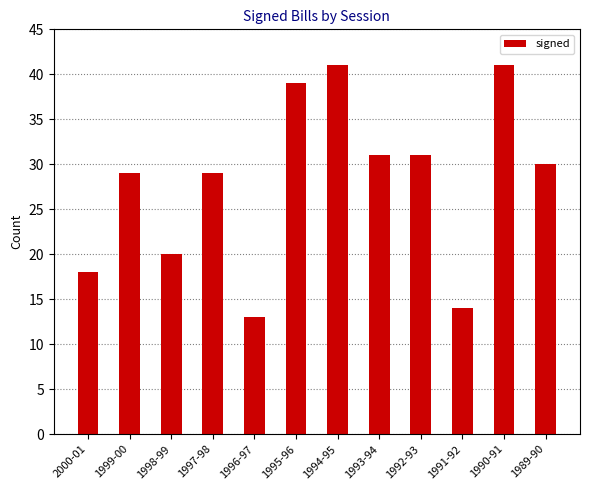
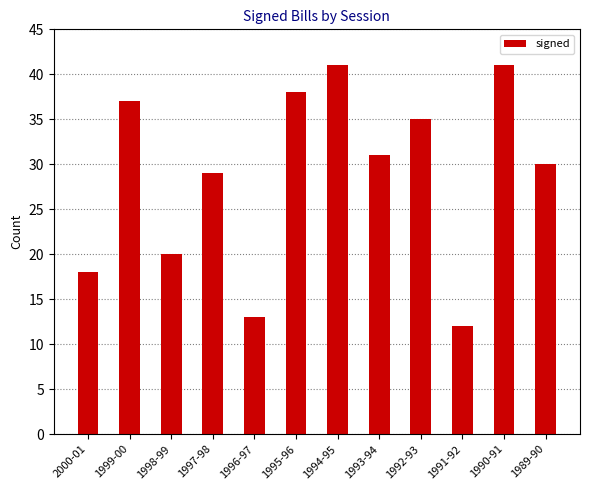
  {
    "2000-01": 18,
-   "1999-00": 29,
+   "1999-00": 37,
    "1998-99": 20,
    "1997-98": 29,
    "1996-97": 13,
-   "1995-96": 39,
+   "1995-96": 38,
    "1994-95": 41,
    "1993-94": 31,
-   "1992-93": 31,
-   "1991-92": 14,
+   "1992-93": 35,
+   "1991-92": 12,
    "1990-91": 41,
    "1989-90": 30
  }
